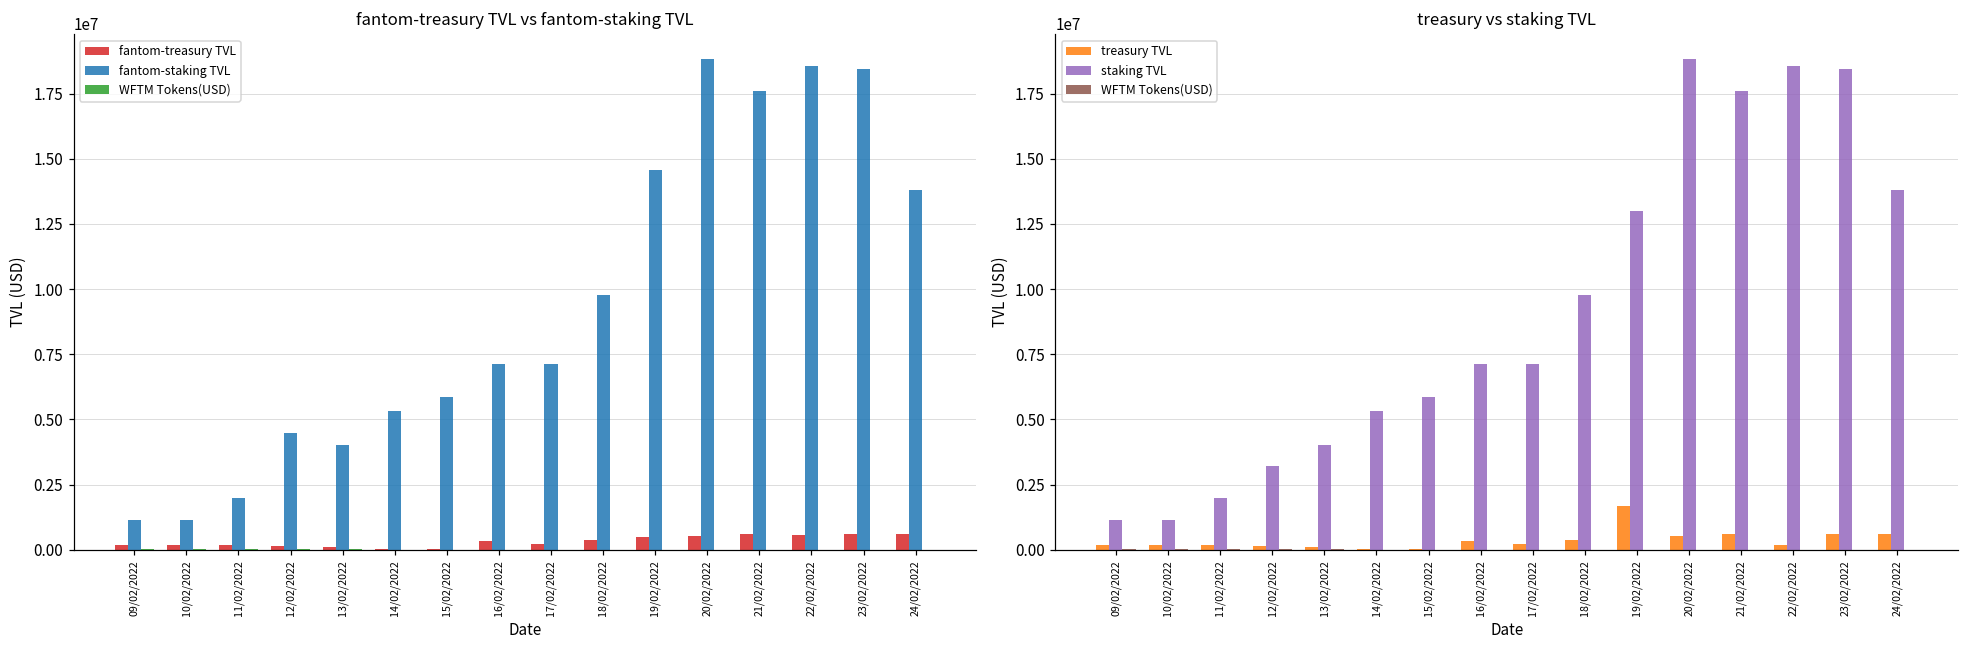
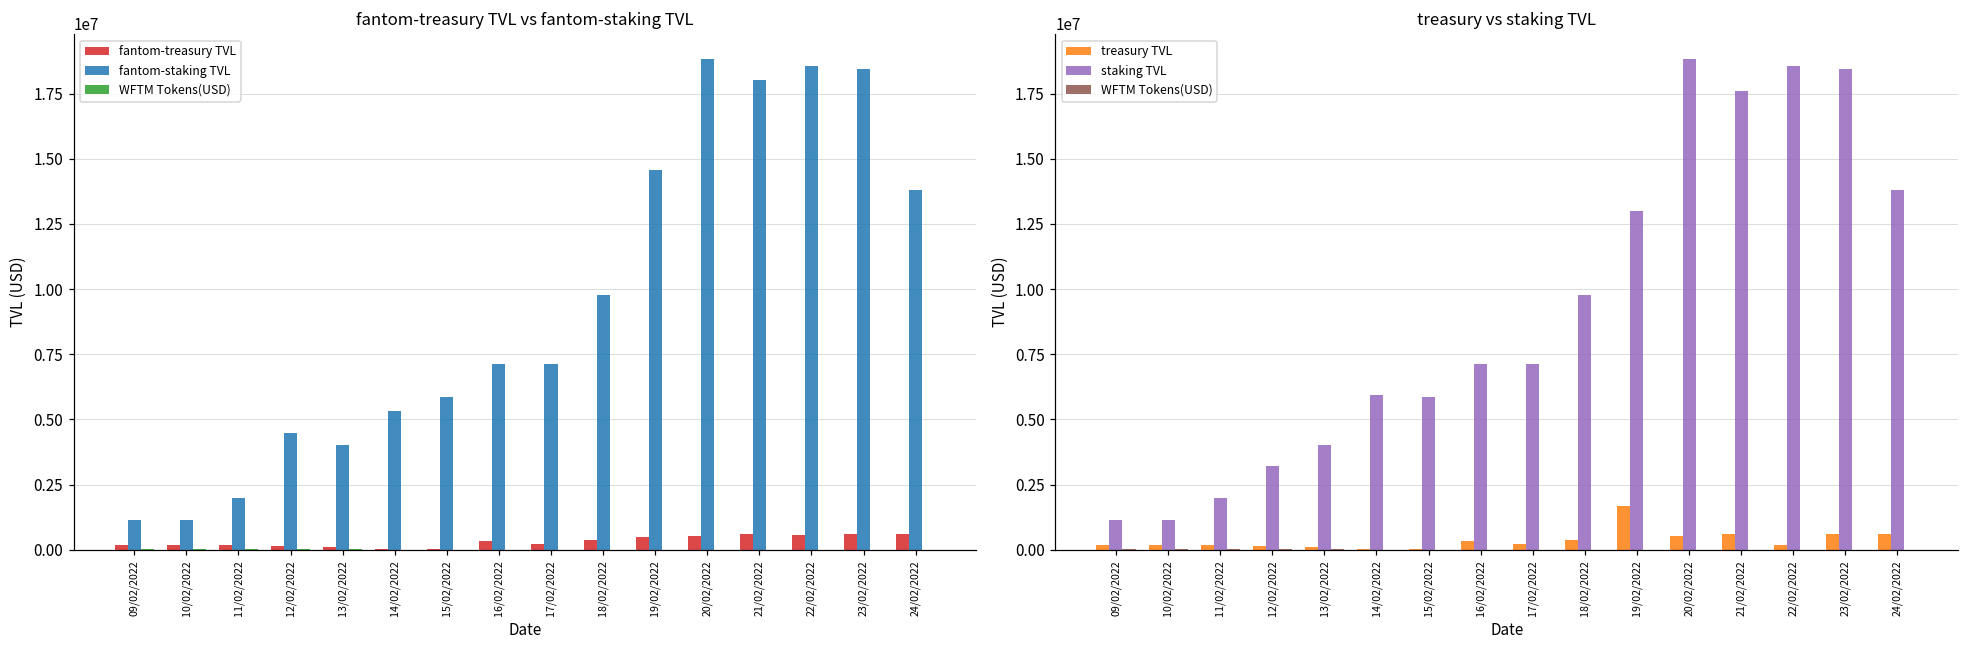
  {
    "fantom-treasury TVL vs fantom-staking TVL": {
      "fantom-treasury TVL": {
        "09/02/2022": 200000,
        "10/02/2022": 200000,
        "11/02/2022": 200000,
        "12/02/2022": 100000,
        "13/02/2022": 100000,
        "16/02/2022": 300000,
        "17/02/2022": 200000,
        "18/02/2022": 400000,
        "19/02/2022": 500000,
        "20/02/2022": 500000,
        "21/02/2022": 600000,
        "22/02/2022": 600000,
        "23/02/2022": 600000,
        "24/02/2022": 600000
      },
      "fantom-staking TVL": {
        "09/02/2022": 1100000,
        "10/02/2022": 1100000,
        "11/02/2022": 2000000,
        "12/02/2022": 4500000,
        "13/02/2022": 4000000,
        "14/02/2022": 5300000,
        "15/02/2022": 5900000,
        "16/02/2022": 7100000,
        "17/02/2022": 7100000,
        "18/02/2022": 9800000,
        "19/02/2022": 14600000,
        "20/02/2022": 18800000,
-       "21/02/2022": 17600000,
+       "21/02/2022": 18000000,
        "22/02/2022": 18600000,
        "23/02/2022": 18400000,
        "24/02/2022": 13800000
      }
    },
    "treasury vs staking TVL": {
      "treasury TVL": {
        "09/02/2022": 200000,
        "10/02/2022": 200000,
        "11/02/2022": 200000,
        "12/02/2022": 100000,
        "13/02/2022": 100000,
        "16/02/2022": 300000,
        "17/02/2022": 200000,
        "18/02/2022": 400000,
        "19/02/2022": 1700000,
        "20/02/2022": 500000,
        "21/02/2022": 600000,
        "22/02/2022": 200000,
        "23/02/2022": 600000,
        "24/02/2022": 600000
      },
      "staking TVL": {
        "09/02/2022": 1100000,
        "10/02/2022": 1100000,
        "11/02/2022": 2000000,
        "12/02/2022": 3200000,
        "13/02/2022": 4000000,
-       "14/02/2022": 5300000,
+       "14/02/2022": 5900000,
        "15/02/2022": 5900000,
        "16/02/2022": 7100000,
        "17/02/2022": 7100000,
        "18/02/2022": 9800000,
        "19/02/2022": 13000000,
        "20/02/2022": 18800000,
        "21/02/2022": 17600000,
        "22/02/2022": 18600000,
        "23/02/2022": 18400000,
        "24/02/2022": 13800000
      },
      "WFTM Tokens(USD)": {
        "14/02/2022": 0,
        "15/02/2022": 0,
        "16/02/2022": 0,
        "17/02/2022": 0,
        "18/02/2022": 0,
        "19/02/2022": 0,
        "20/02/2022": 0,
        "21/02/2022": 0,
        "22/02/2022": 0,
        "23/02/2022": 0,
        "24/02/2022": 0
      }
    }
  }
